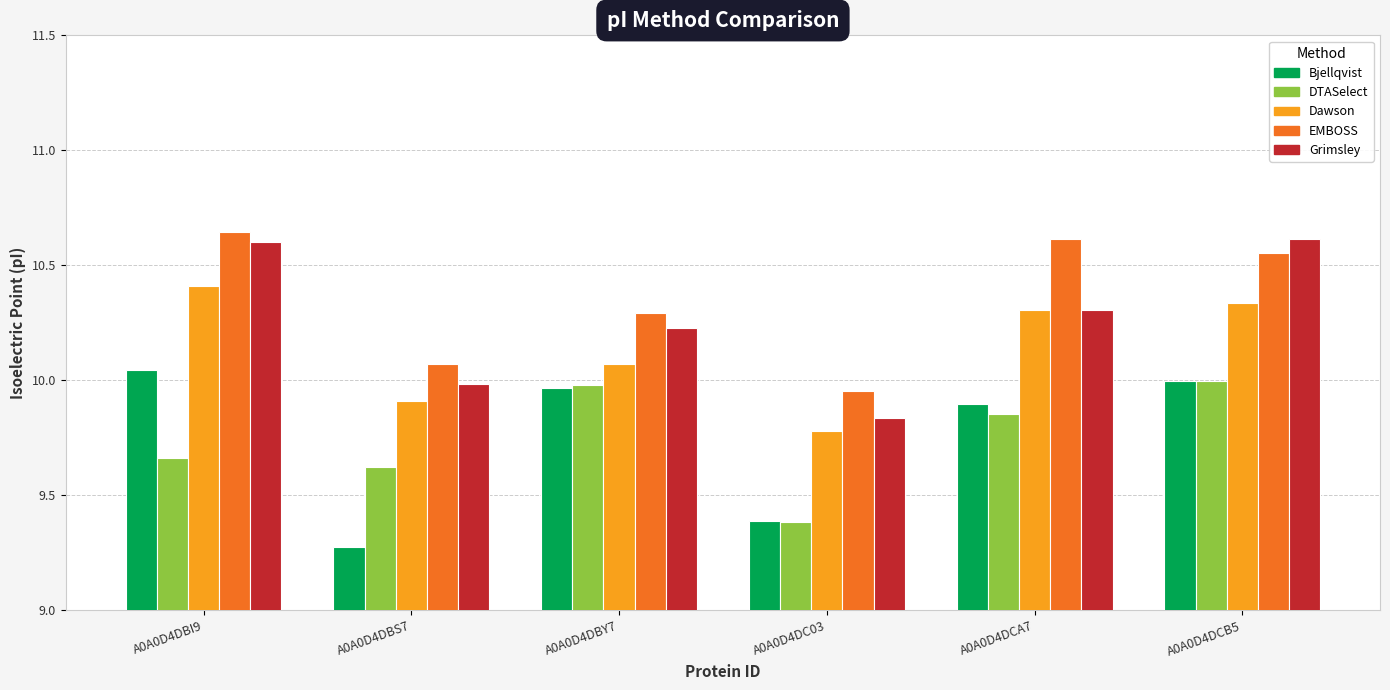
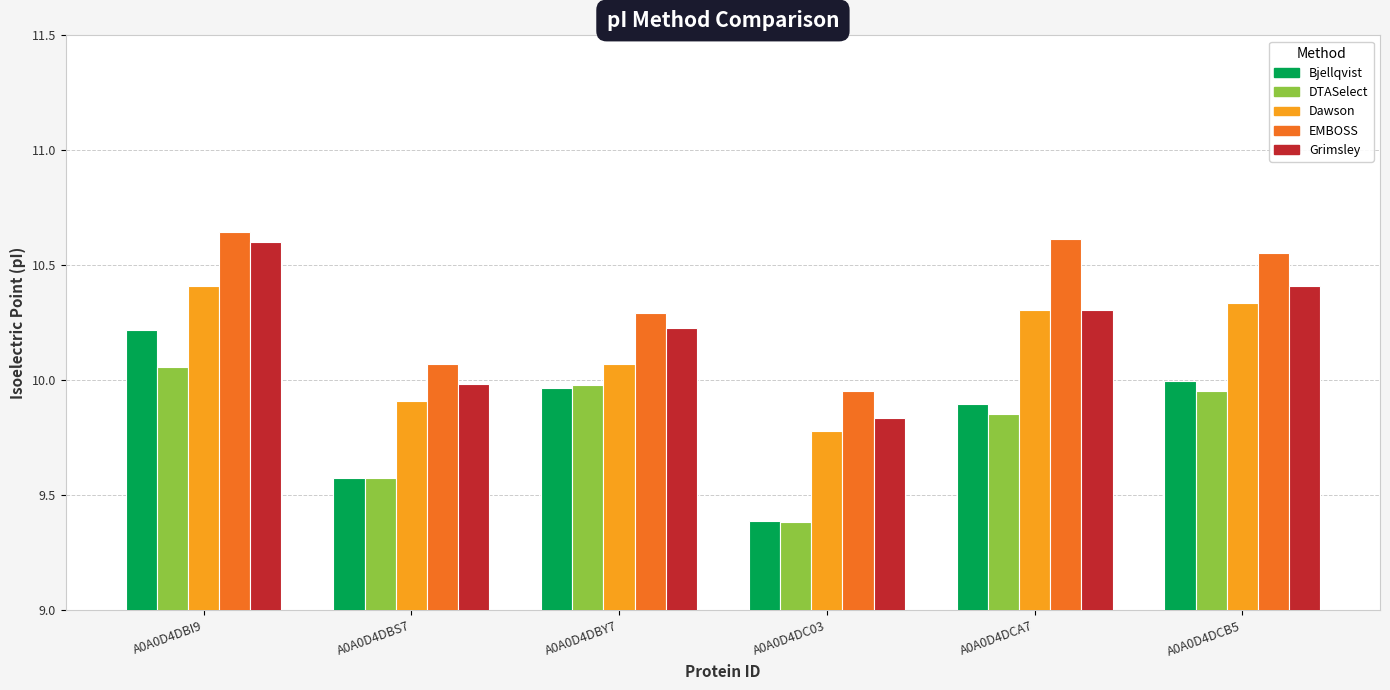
  {
    "Bjellqvist": {
-     "A0A0D4DBI9": 10.04,
-     "A0A0D4DBS7": 9.27,
+     "A0A0D4DBI9": 10.22,
+     "A0A0D4DBS7": 9.58,
      "A0A0D4DBY7": 9.97,
      "A0A0D4DC03": 9.39,
      "A0A0D4DCA7": 9.90,
      "A0A0D4DCB5": 10.00
    },
    "DTASelect": {
-     "A0A0D4DBI9": 9.66,
-     "A0A0D4DBS7": 9.62,
+     "A0A0D4DBI9": 10.06,
+     "A0A0D4DBS7": 9.58,
      "A0A0D4DBY7": 9.98,
      "A0A0D4DC03": 9.38,
      "A0A0D4DCA7": 9.85,
-     "A0A0D4DCB5": 10.00
+     "A0A0D4DCB5": 9.95
    },
    "Grimsley": {
      "A0A0D4DBI9": 10.60,
      "A0A0D4DBS7": 9.98,
      "A0A0D4DBY7": 10.23,
      "A0A0D4DC03": 9.84,
      "A0A0D4DCA7": 10.31,
-     "A0A0D4DCB5": 10.61
+     "A0A0D4DCB5": 10.41
    }
  }
